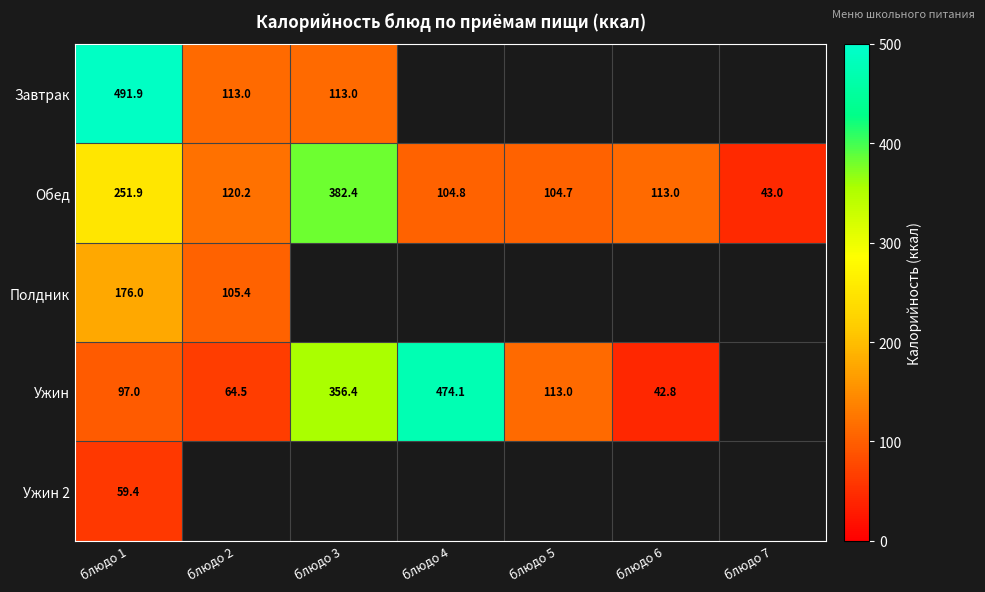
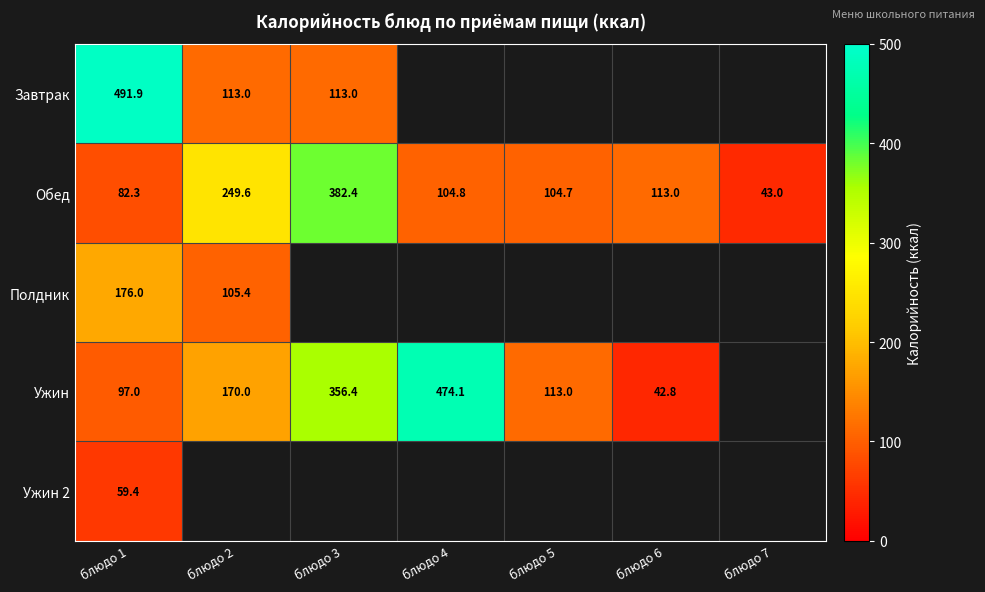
  {
    "Завтрак": {
      "блюдо 1": 491.9,
      "блюдо 2": 113.0,
      "блюдо 3": 113.0
    },
    "Обед": {
-     "блюдо 1": 251.9,
-     "блюдо 2": 120.2,
+     "блюдо 1": 82.3,
+     "блюдо 2": 249.6,
      "блюдо 3": 382.4,
      "блюдо 4": 104.8,
      "блюдо 5": 104.7,
      "блюдо 6": 113.0,
      "блюдо 7": 43.0
    },
    "Полдник": {
      "блюдо 1": 176.0,
      "блюдо 2": 105.4
    },
    "Ужин": {
      "блюдо 1": 97.0,
-     "блюдо 2": 64.5,
+     "блюдо 2": 170.0,
      "блюдо 3": 356.4,
      "блюдо 4": 474.1,
      "блюдо 5": 113.0,
      "блюдо 6": 42.8
    },
    "Ужин 2": {
      "блюдо 1": 59.4
    }
  }
